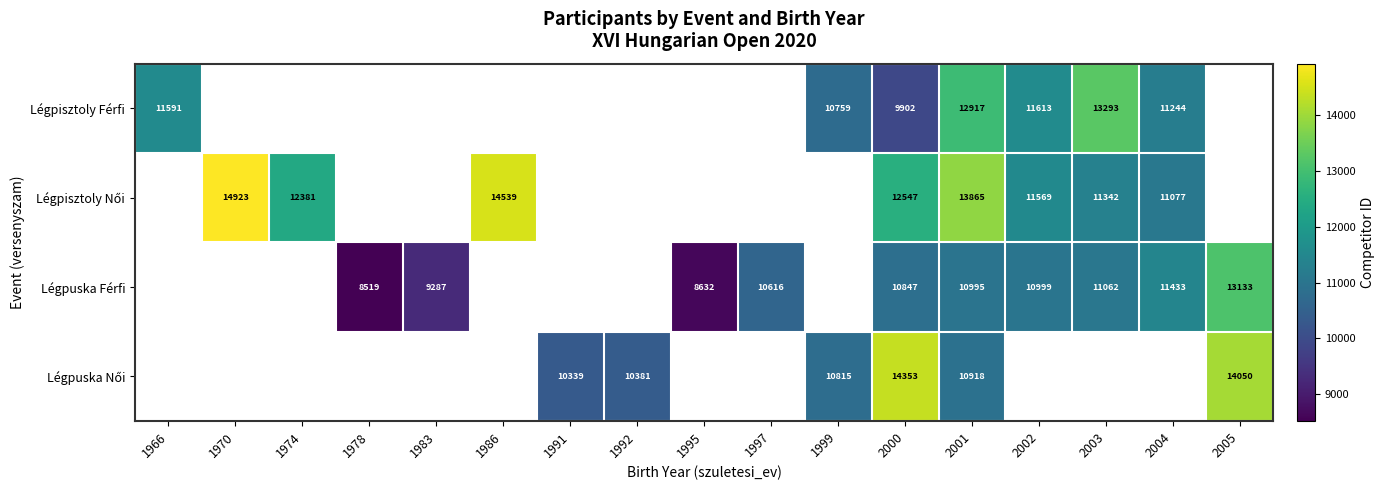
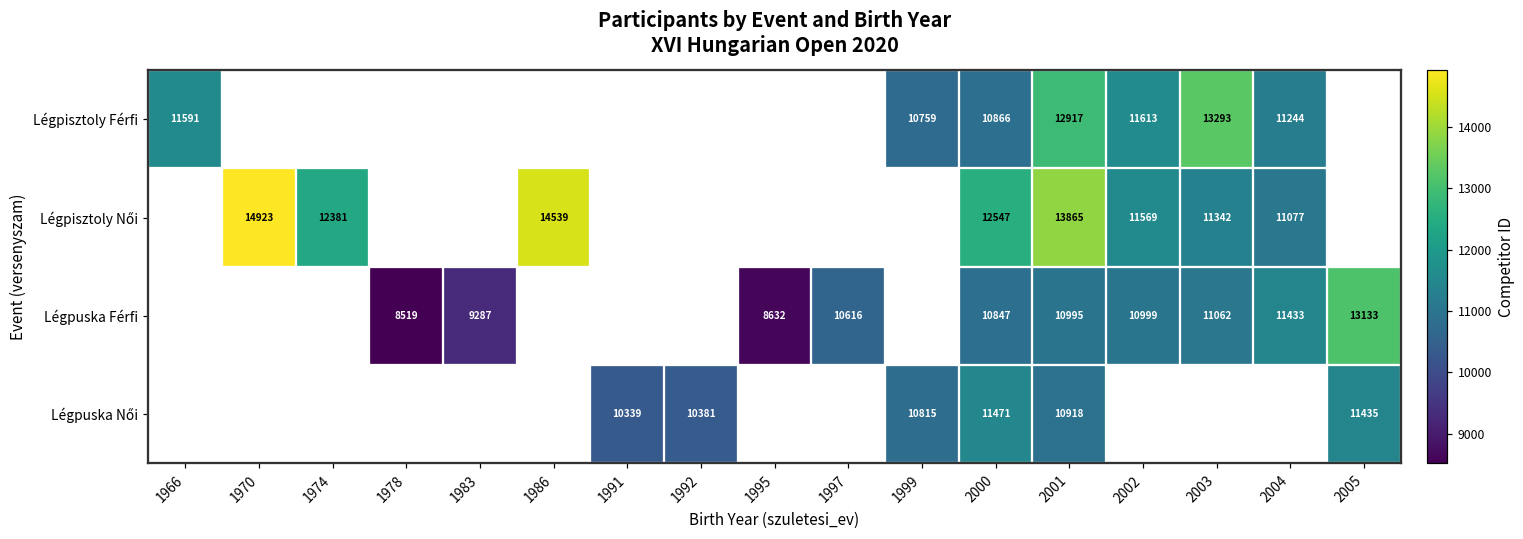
  {
    "Légpisztoly Férfi": {
      "1966": 11591,
      "1999": 10759,
-     "2000": 9902,
+     "2000": 10866,
      "2001": 12917,
      "2002": 11613,
      "2003": 13293,
      "2004": 11244
    },
    "Légpisztoly Női": {
      "1970": 14923,
      "1974": 12381,
      "1986": 14539,
      "2000": 12547,
      "2001": 13865,
      "2002": 11569,
      "2003": 11342,
      "2004": 11077
    },
    "Légpuska Férfi": {
      "1978": 8519,
      "1983": 9287,
      "1995": 8632,
      "1997": 10616,
      "2000": 10847,
      "2001": 10995,
      "2002": 10999,
      "2003": 11062,
      "2004": 11433,
      "2005": 13133
    },
    "Légpuska Női": {
      "1991": 10339,
      "1992": 10381,
      "1999": 10815,
-     "2000": 14353,
+     "2000": 11471,
      "2001": 10918,
-     "2005": 14050
+     "2005": 11435
    }
  }
